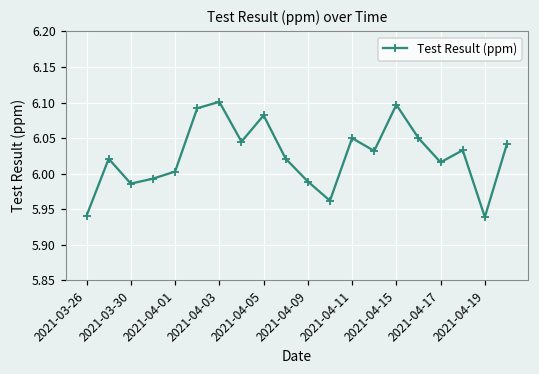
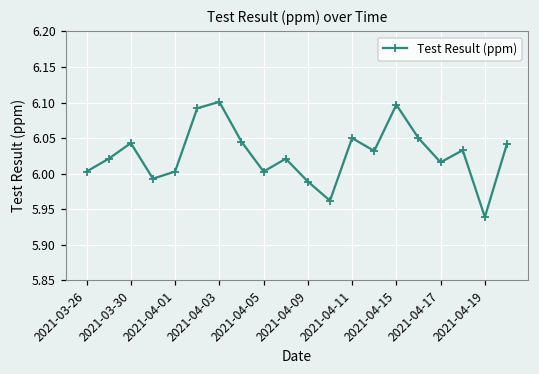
  {
-   "2021-03-26": 5.94,
-   "2021-03-30": 5.99,
+   "2021-03-26": 6.00,
+   "2021-03-30": 6.04,
    "2021-04-01": 6.00,
    "2021-04-03": 6.10,
-   "2021-04-05": 6.08,
+   "2021-04-05": 6.00,
    "2021-04-09": 5.99,
    "2021-04-11": 6.05,
    "2021-04-15": 6.10,
    "2021-04-17": 6.02,
    "2021-04-19": 5.94
  }
